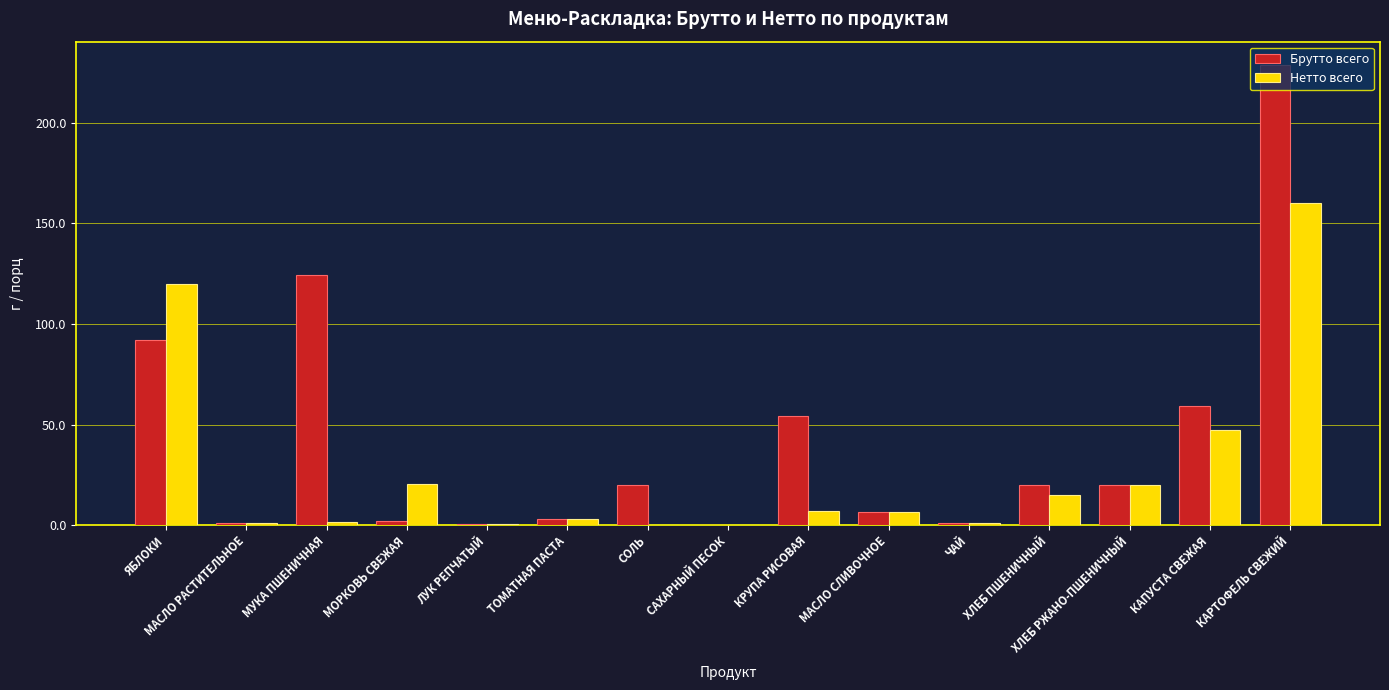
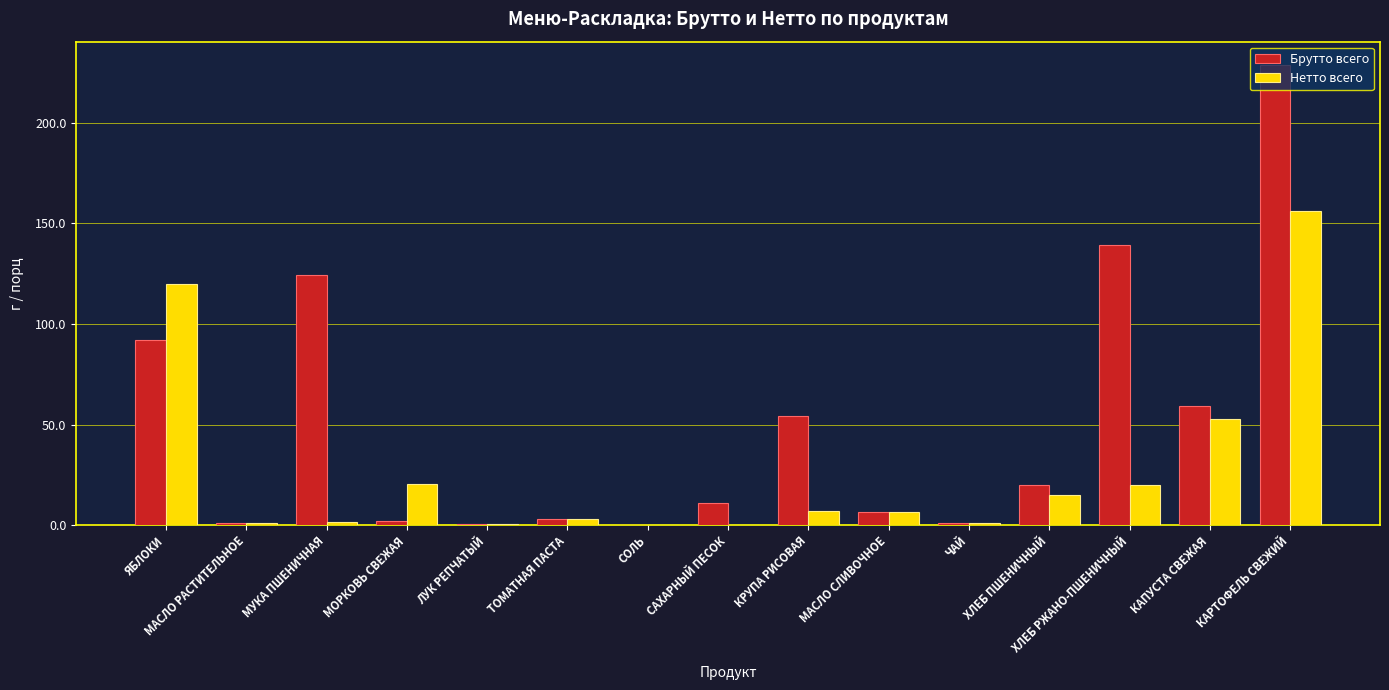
  {
    "Брутто всего": {
      "ЯБЛОКИ": 92,
      "МУКА ПШЕНИЧНАЯ": 125,
      "МОРКОВЬ СВЕЖАЯ": 2,
      "ТОМАТНАЯ ПАСТА": 3,
-     "СОЛЬ": 20,
-     "САХАРНЫЙ ПЕСОК": 0,
+     "СОЛЬ": 0,
+     "САХАРНЫЙ ПЕСОК": 11,
      "КРУПА РИСОВАЯ": 54,
      "МАСЛО СЛИВОЧНОЕ": 7,
      "ХЛЕБ ПШЕНИЧНЫЙ": 20,
-     "ХЛЕБ РЖАНО-ПШЕНИЧНЫЙ": 20,
+     "ХЛЕБ РЖАНО-ПШЕНИЧНЫЙ": 139,
      "КАПУСТА СВЕЖАЯ": 59
    },
    "Нетто всего": {
      "ЯБЛОКИ": 120,
      "МУКА ПШЕНИЧНАЯ": 1,
      "МОРКОВЬ СВЕЖАЯ": 20,
      "ТОМАТНАЯ ПАСТА": 3,
      "КРУПА РИСОВАЯ": 7,
      "МАСЛО СЛИВОЧНОЕ": 7,
      "ХЛЕБ ПШЕНИЧНЫЙ": 15,
      "ХЛЕБ РЖАНО-ПШЕНИЧНЫЙ": 20,
-     "КАПУСТА СВЕЖАЯ": 47,
-     "КАРТОФЕЛЬ СВЕЖИЙ": 160
+     "КАПУСТА СВЕЖАЯ": 53,
+     "КАРТОФЕЛЬ СВЕЖИЙ": 156
    }
  }
